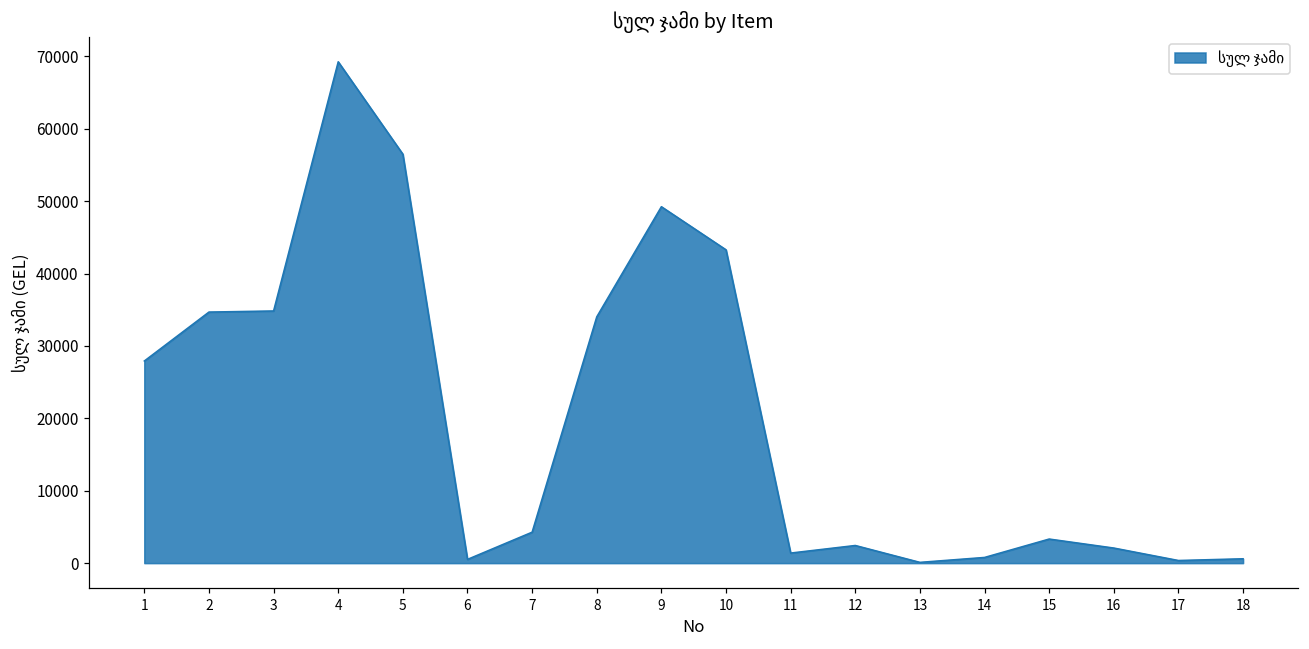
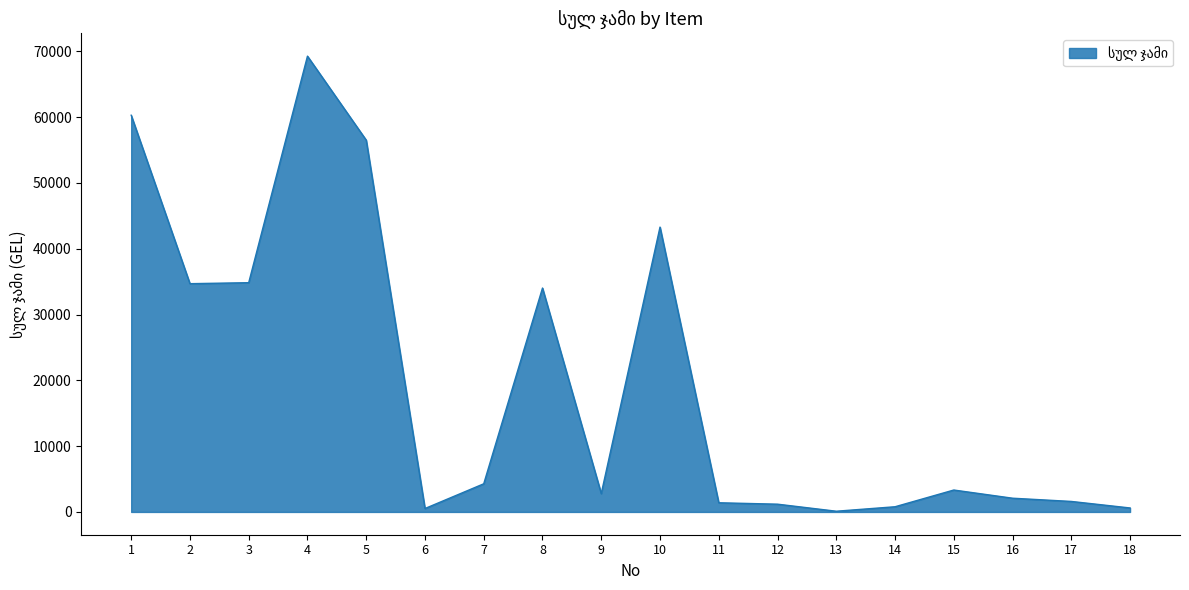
  {
-   "1": 28000,
+   "1": 60000,
    "2": 35000,
    "3": 35000,
    "4": 69000,
    "5": 56000,
    "6": 1000,
    "7": 4000,
    "8": 34000,
-   "9": 49000,
+   "9": 3000,
    "10": 43000,
    "11": 1000,
-   "12": 2000,
+   "12": 1000,
    "13": 0,
    "14": 1000,
    "15": 3000,
    "16": 2000,
-   "17": 0,
+   "17": 2000,
    "18": 1000
  }
